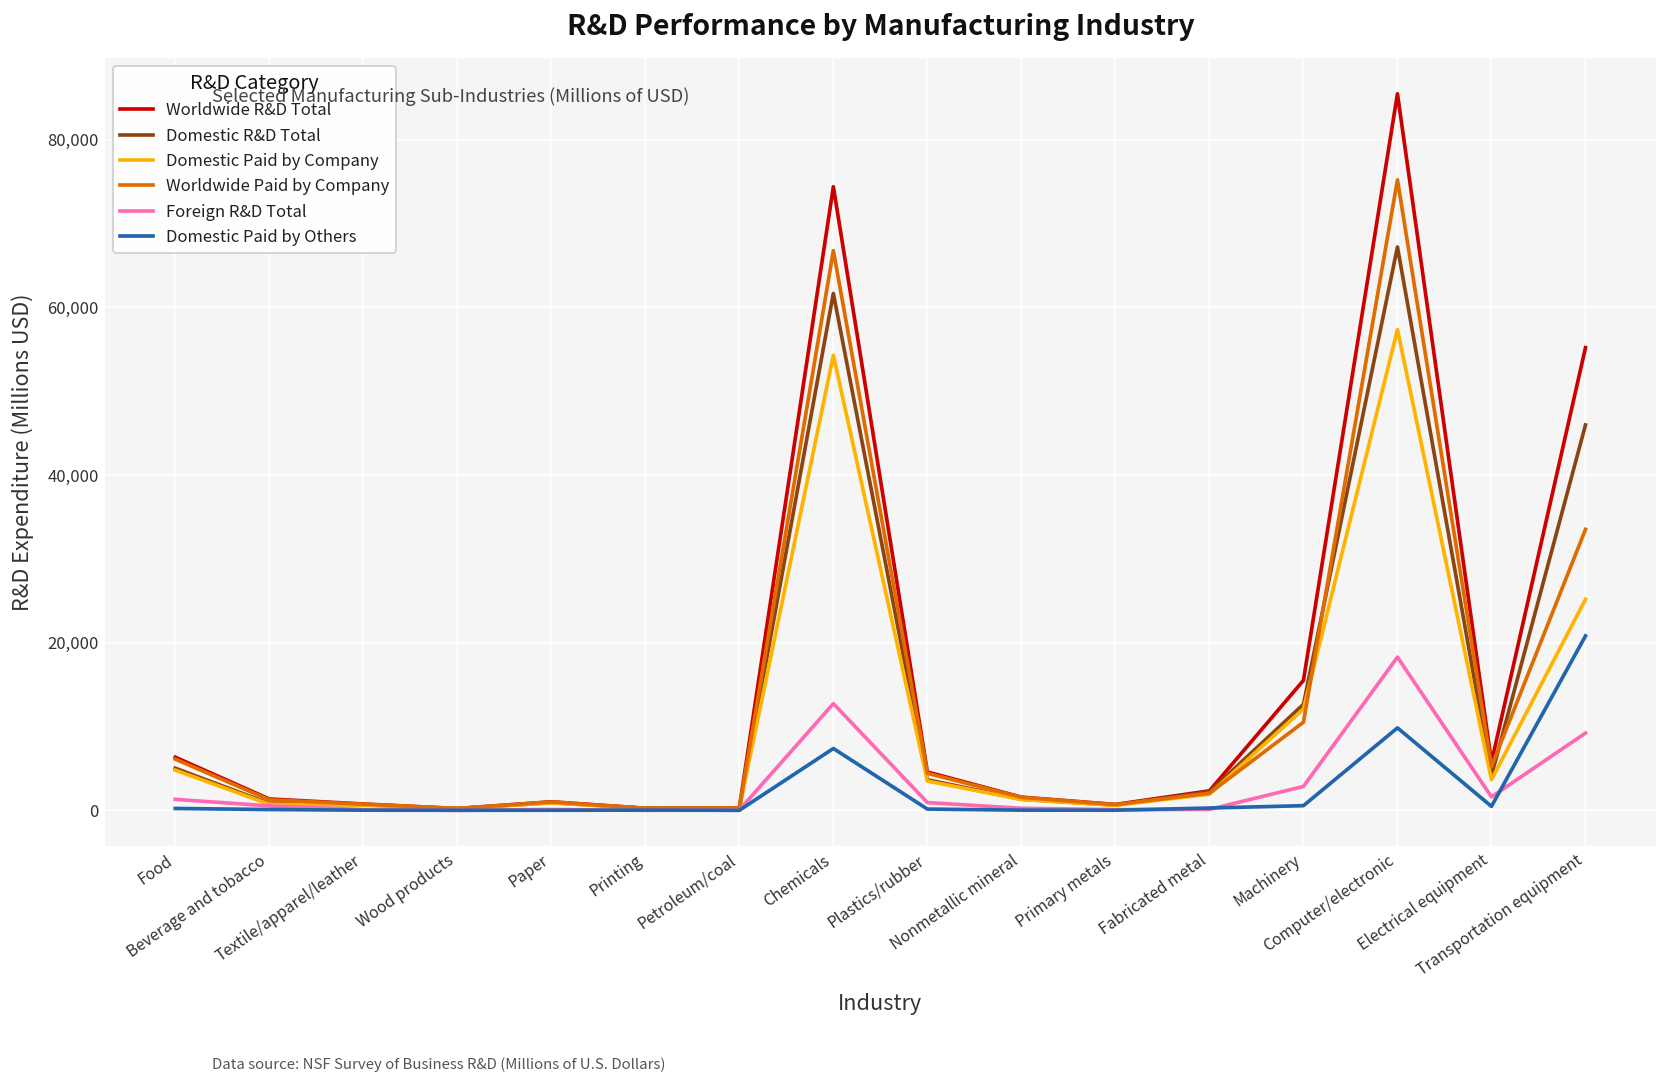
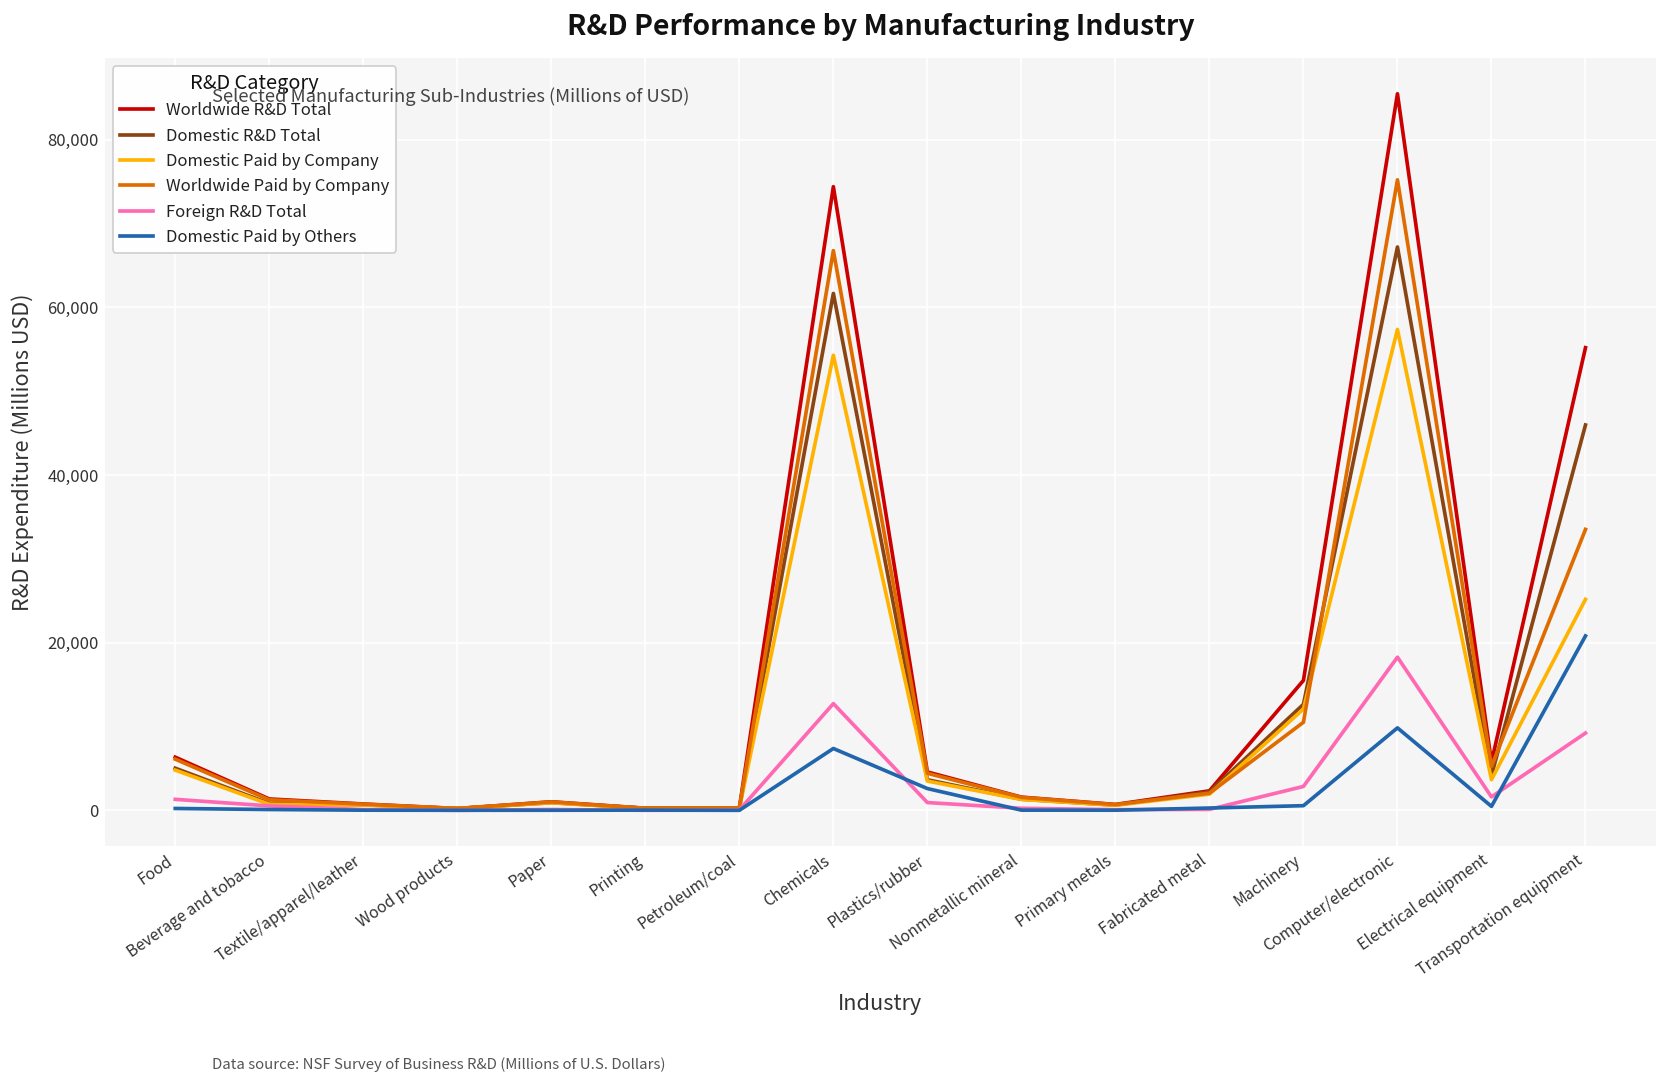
  {
    "Worldwide R&D Total": {
      "Chemicals": "74,000",
      "Machinery": "16,000",
      "Computer/electronic": "85,000",
      "Electrical equipment": "6,000",
      "Transportation equipment": "55,000"
    },
    "Domestic R&D Total": {
      "Chemicals": "62,000",
      "Machinery": "13,000",
      "Computer/electronic": "67,000",
      "Electrical equipment": "4,000",
      "Transportation equipment": "46,000"
    },
    "Domestic Paid by Company": {
      "Chemicals": "54,000",
      "Machinery": "12,000",
      "Computer/electronic": "57,000",
      "Electrical equipment": "4,000",
      "Transportation equipment": "25,000"
    },
    "Worldwide Paid by Company": {
      "Chemicals": "67,000",
      "Machinery": "11,000",
      "Computer/electronic": "75,000",
      "Electrical equipment": "5,000",
      "Transportation equipment": "34,000"
    },
    "Foreign R&D Total": {
      "Food": "1,000",
      "Chemicals": "13,000",
      "Plastics/rubber": "1,000",
      "Machinery": "3,000",
      "Computer/electronic": "18,000",
      "Electrical equipment": "2,000",
      "Transportation equipment": "9,000"
    },
    "Domestic Paid by Others": {
      "Food": "0",
      "Beverage and tobacco": "0",
      "Chemicals": "7,000",
-     "Plastics/rubber": "0",
+     "Plastics/rubber": "3,000",
      "Machinery": "1,000",
      "Computer/electronic": "10,000",
      "Electrical equipment": "0",
      "Transportation equipment": "21,000"
    }
  }
